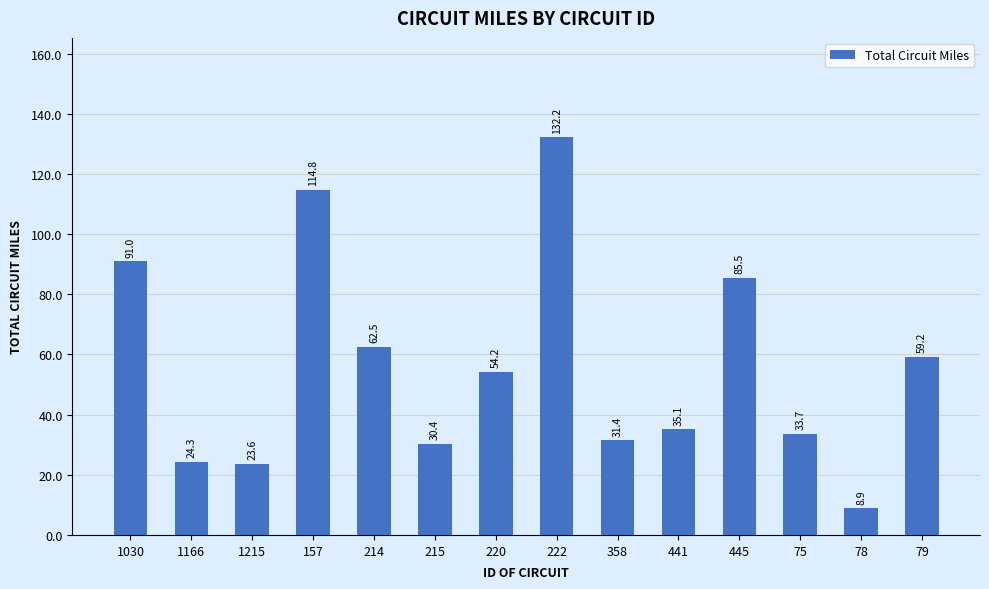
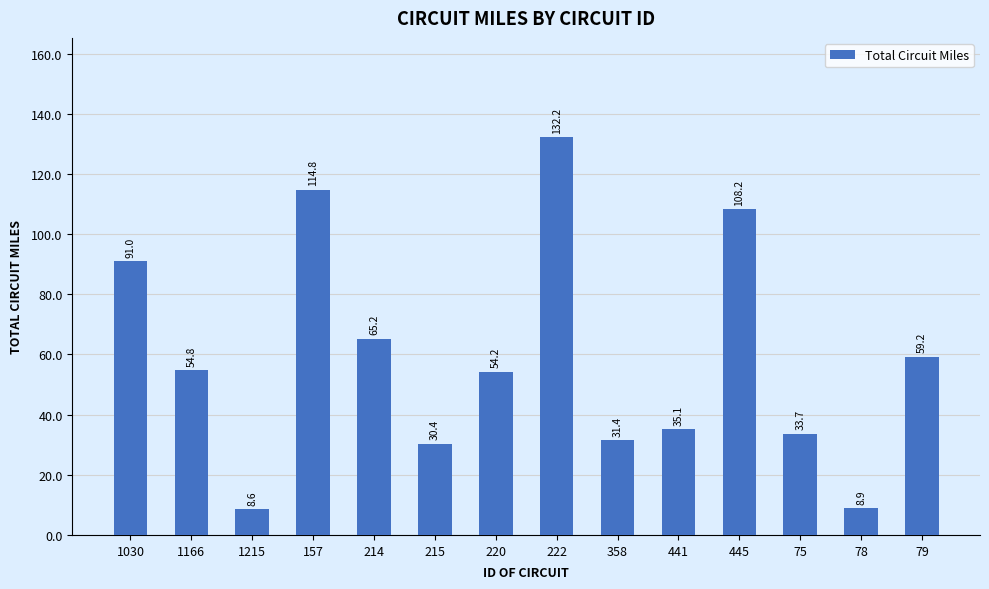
  {
    "1030": 91.0,
-   "1166": 24.3,
-   "1215": 23.6,
+   "1166": 54.8,
+   "1215": 8.6,
    "157": 114.8,
-   "214": 62.5,
+   "214": 65.2,
    "215": 30.4,
    "220": 54.2,
    "222": 132.2,
    "358": 31.4,
    "441": 35.1,
-   "445": 85.5,
+   "445": 108.2,
    "75": 33.7,
    "78": 8.9,
    "79": 59.2
  }
